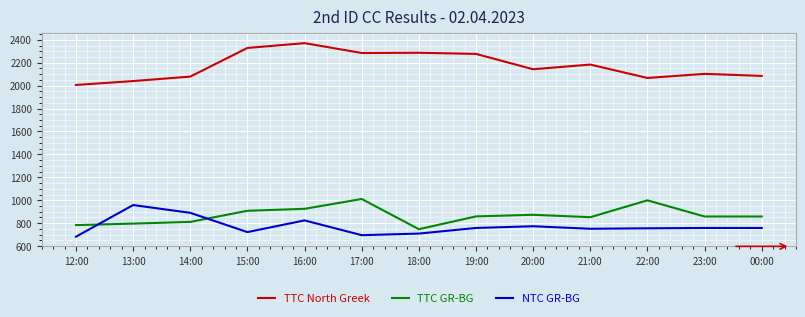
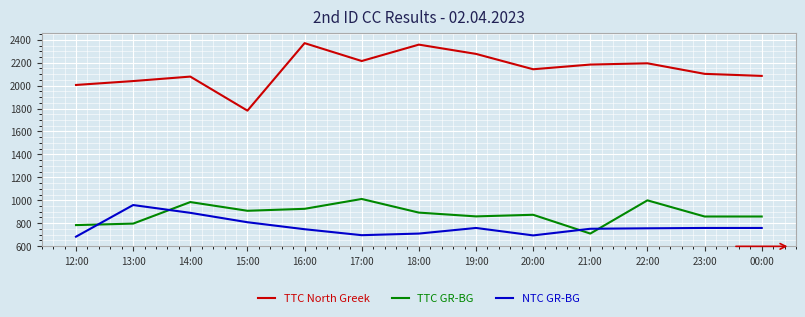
  {
    "TTC North Greek": {
      "12:00": 2010,
      "13:00": 2040,
      "14:00": 2080,
-     "15:00": 2330,
+     "15:00": 1780,
      "16:00": 2370,
-     "17:00": 2290,
-     "18:00": 2290,
+     "17:00": 2220,
+     "18:00": 2360,
      "19:00": 2280,
      "20:00": 2140,
      "21:00": 2180,
-     "22:00": 2070,
+     "22:00": 2200,
      "23:00": 2100,
      "00:00": 2090
    },
    "TTC GR-BG": {
      "12:00": 780,
      "13:00": 800,
-     "14:00": 810,
+     "14:00": 980,
      "15:00": 910,
      "16:00": 930,
      "17:00": 1010,
-     "18:00": 750,
+     "18:00": 890,
      "19:00": 860,
      "20:00": 870,
-     "21:00": 850,
+     "21:00": 710,
      "22:00": 1000,
      "23:00": 860,
      "00:00": 860
    },
    "NTC GR-BG": {
      "12:00": 680,
      "13:00": 960,
      "14:00": 890,
-     "15:00": 720,
-     "16:00": 820,
+     "15:00": 810,
+     "16:00": 750,
      "17:00": 700,
      "18:00": 710,
      "19:00": 760,
-     "20:00": 770,
+     "20:00": 690,
      "21:00": 750,
      "22:00": 760,
      "23:00": 760,
      "00:00": 760
    }
  }
